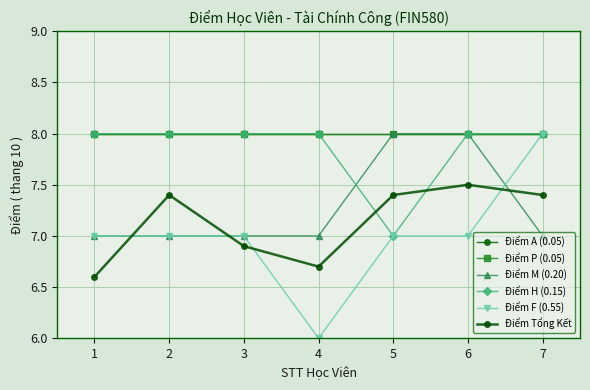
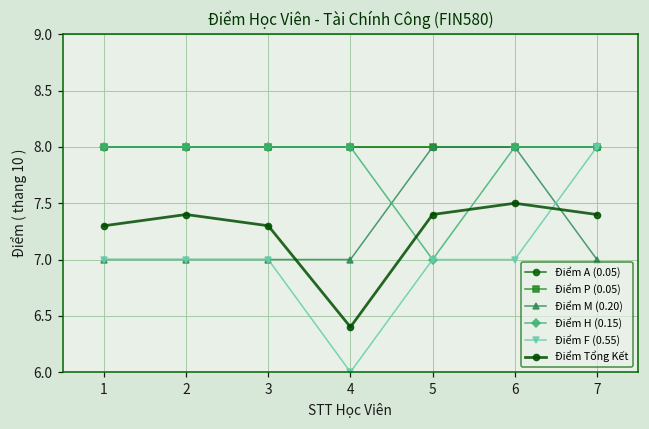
  {
    "Điểm F (0.55)": {
      "4": 6.0,
      "6": 7.0
    },
    "Điểm Tổng Kết": {
-     "1": 6.6,
+     "1": 7.3,
      "2": 7.4,
-     "3": 6.9,
-     "4": 6.7,
+     "3": 7.3,
+     "4": 6.4,
      "5": 7.4,
      "6": 7.5,
      "7": 7.4
    }
  }
